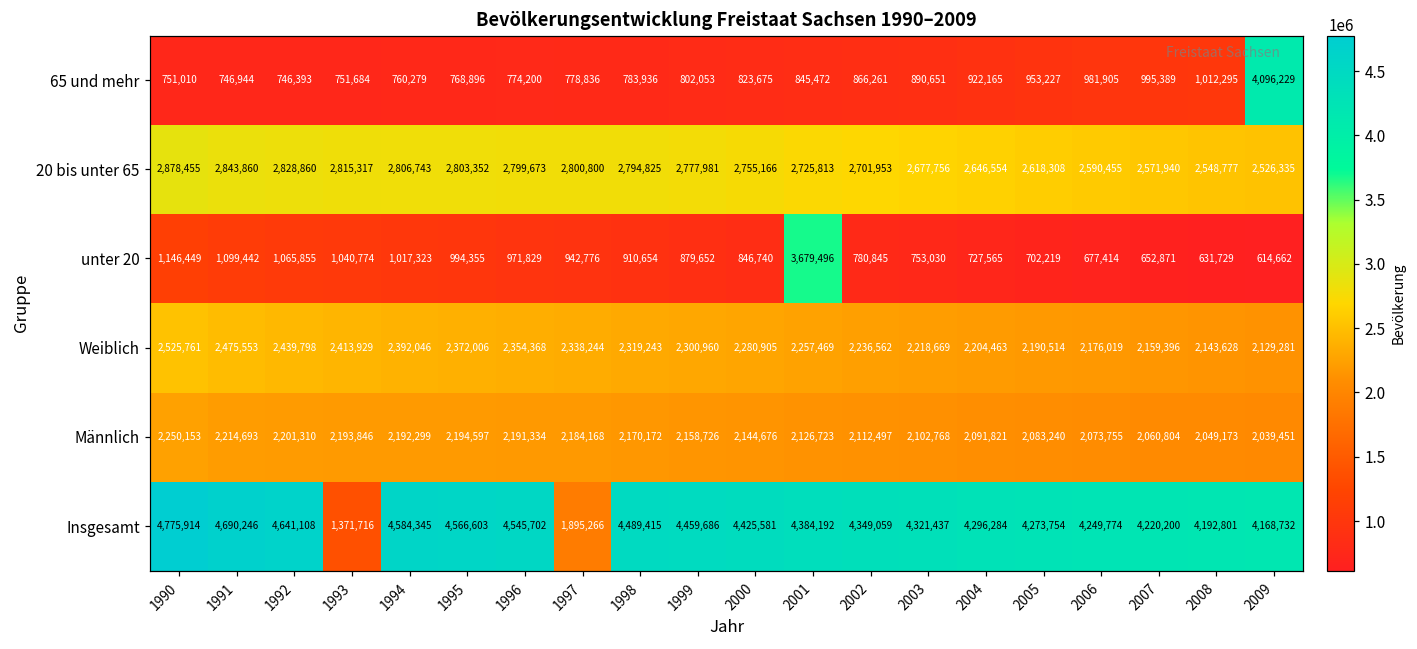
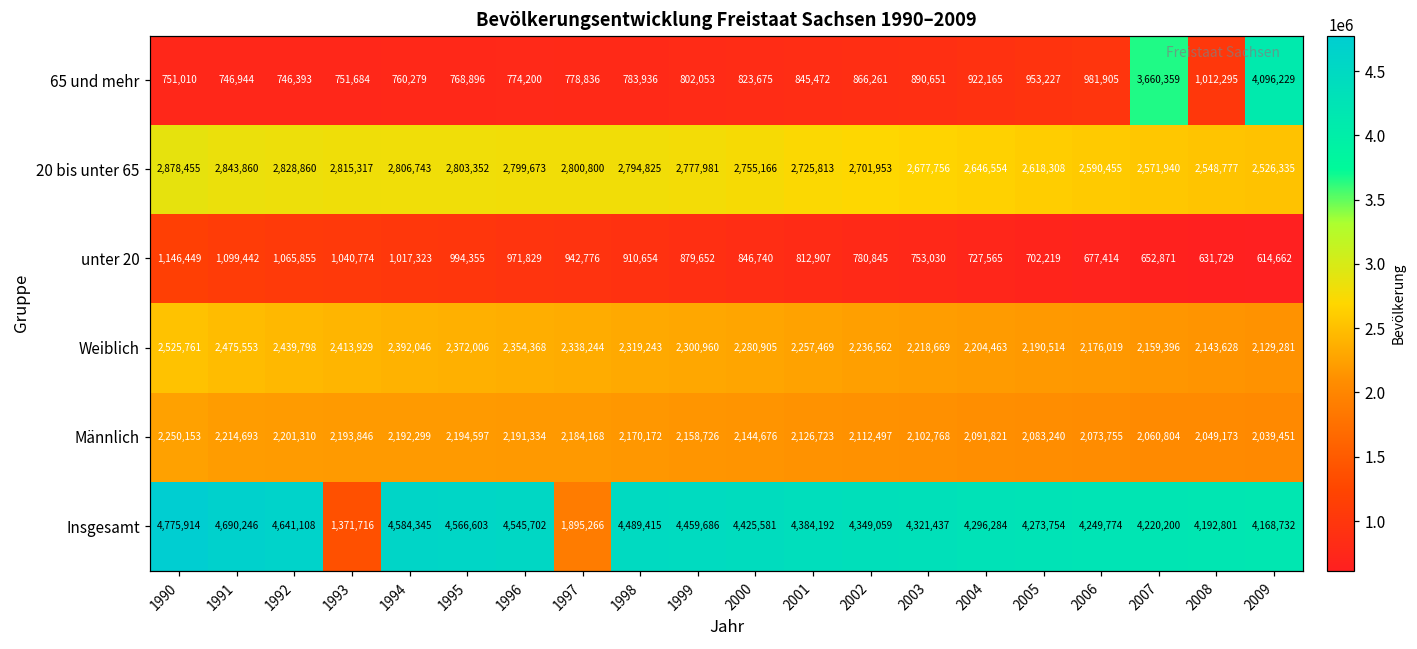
  {
    "65 und mehr": {
      "1990": "751,010",
      "1991": "746,944",
      "1992": "746,393",
      "1993": "751,684",
      "1994": "760,279",
      "1995": "768,896",
      "1996": "774,200",
      "1997": "778,836",
      "1998": "783,936",
      "1999": "802,053",
      "2000": "823,675",
      "2001": "845,472",
      "2002": "866,261",
      "2003": "890,651",
      "2004": "922,165",
      "2005": "953,227",
      "2006": "981,905",
-     "2007": "995,389",
+     "2007": "3,660,359",
      "2009": "4,096,229"
    },
    "20 bis unter 65": {
      "1990": "2,878,455",
      "1991": "2,843,860",
      "1992": "2,828,860",
      "1993": "2,815,317",
      "1994": "2,806,743",
      "1995": "2,803,352",
      "1996": "2,799,673",
      "1997": "2,800,800",
      "1998": "2,794,825",
      "1999": "2,777,981",
      "2000": "2,755,166",
      "2001": "2,725,813",
      "2002": "2,701,953",
      "2003": "2,677,756",
      "2004": "2,646,554",
      "2005": "2,618,308",
      "2006": "2,590,455",
      "2007": "2,571,940",
      "2008": "2,548,777",
      "2009": "2,526,335"
    },
    "unter 20": {
      "1990": "1,146,449",
      "1991": "1,099,442",
      "1992": "1,065,855",
      "1993": "1,040,774",
      "1994": "1,017,323",
      "1995": "994,355",
      "1996": "971,829",
      "1997": "942,776",
      "1998": "910,654",
      "1999": "879,652",
      "2000": "846,740",
-     "2001": "3,679,496",
+     "2001": "812,907",
      "2002": "780,845",
      "2003": "753,030",
      "2004": "727,565",
      "2005": "702,219",
      "2006": "677,414",
      "2007": "652,871",
      "2008": "631,729",
      "2009": "614,662"
    },
    "Weiblich": {
      "1990": "2,525,761",
      "1991": "2,475,553",
      "1992": "2,439,798",
      "1993": "2,413,929",
      "1994": "2,392,046",
      "1995": "2,372,006",
      "1996": "2,354,368",
      "1997": "2,338,244",
      "1998": "2,319,243",
      "1999": "2,300,960",
      "2000": "2,280,905",
      "2001": "2,257,469",
      "2002": "2,236,562",
      "2003": "2,218,669",
      "2004": "2,204,463",
      "2005": "2,190,514",
      "2006": "2,176,019",
      "2007": "2,159,396",
      "2008": "2,143,628",
      "2009": "2,129,281"
    },
    "Männlich": {
      "1990": "2,250,153",
      "1991": "2,214,693",
      "1992": "2,201,310",
      "1993": "2,193,846",
      "1994": "2,192,299",
      "1995": "2,194,597",
      "1996": "2,191,334",
      "1997": "2,184,168",
      "1998": "2,170,172",
      "1999": "2,158,726",
      "2000": "2,144,676",
      "2001": "2,126,723",
      "2002": "2,112,497",
      "2003": "2,102,768",
      "2004": "2,091,821",
      "2005": "2,083,240",
      "2006": "2,073,755",
      "2007": "2,060,804",
      "2008": "2,049,173",
      "2009": "2,039,451"
    },
    "Insgesamt": {
      "1990": "4,775,914",
      "1991": "4,690,246",
      "1992": "4,641,108",
      "1993": "1,371,716",
      "1994": "4,584,345",
      "1995": "4,566,603",
      "1996": "4,545,702",
      "1997": "1,895,266",
      "1998": "4,489,415",
      "1999": "4,459,686",
      "2000": "4,425,581",
      "2001": "4,384,192",
      "2002": "4,349,059",
      "2003": "4,321,437",
      "2004": "4,296,284",
      "2005": "4,273,754",
      "2006": "4,249,774",
      "2007": "4,220,200",
      "2008": "4,192,801",
      "2009": "4,168,732"
    }
  }
